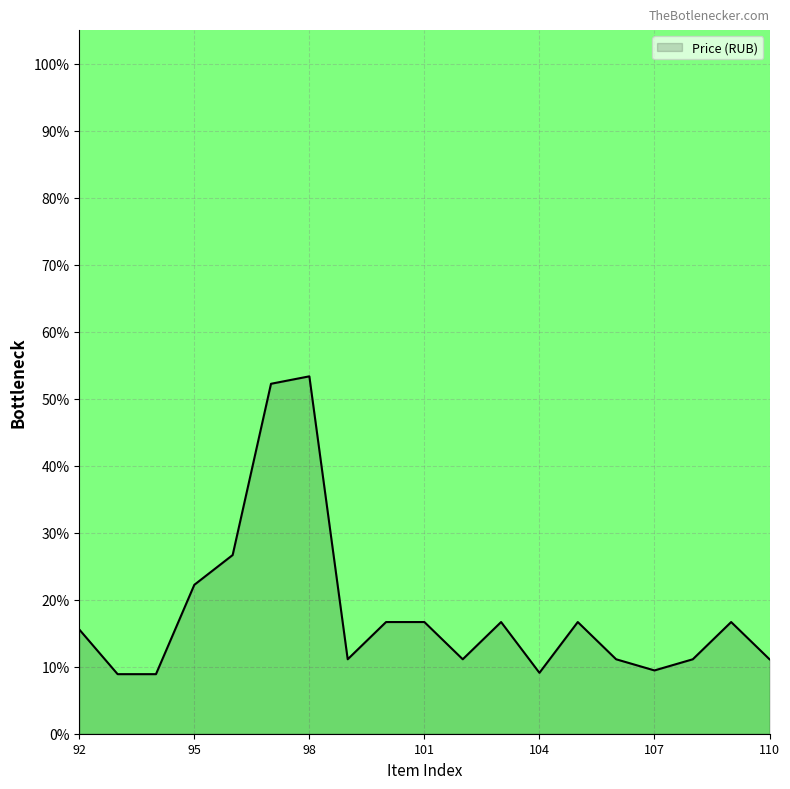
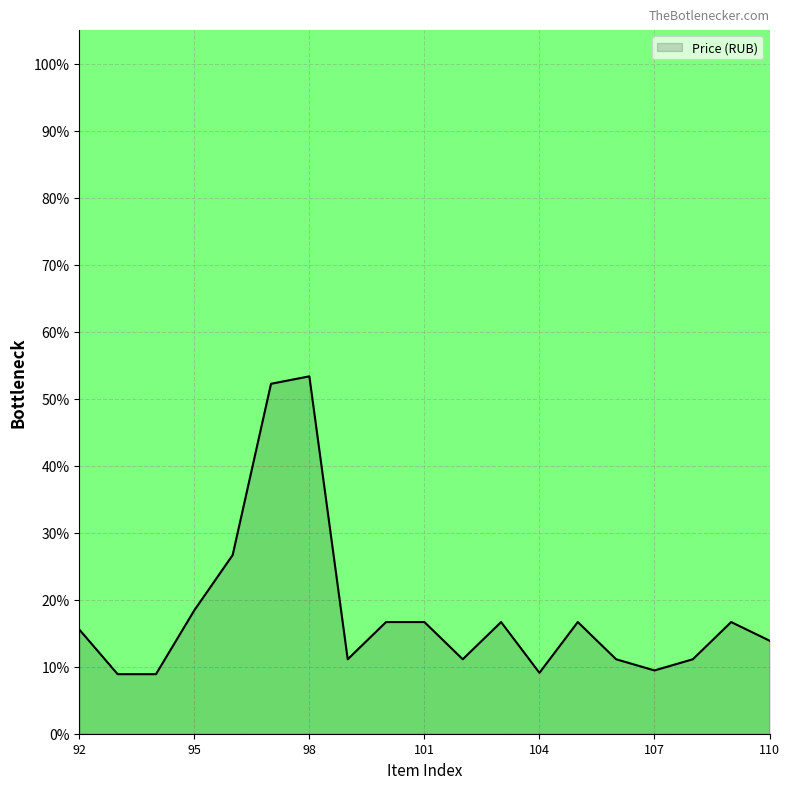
  {
    "92": "16%",
-   "95": "22%",
+   "95": "18%",
    "98": "53%",
    "101": "17%",
    "104": "9%",
    "107": "9%",
-   "110": "11%"
+   "110": "14%"
  }
